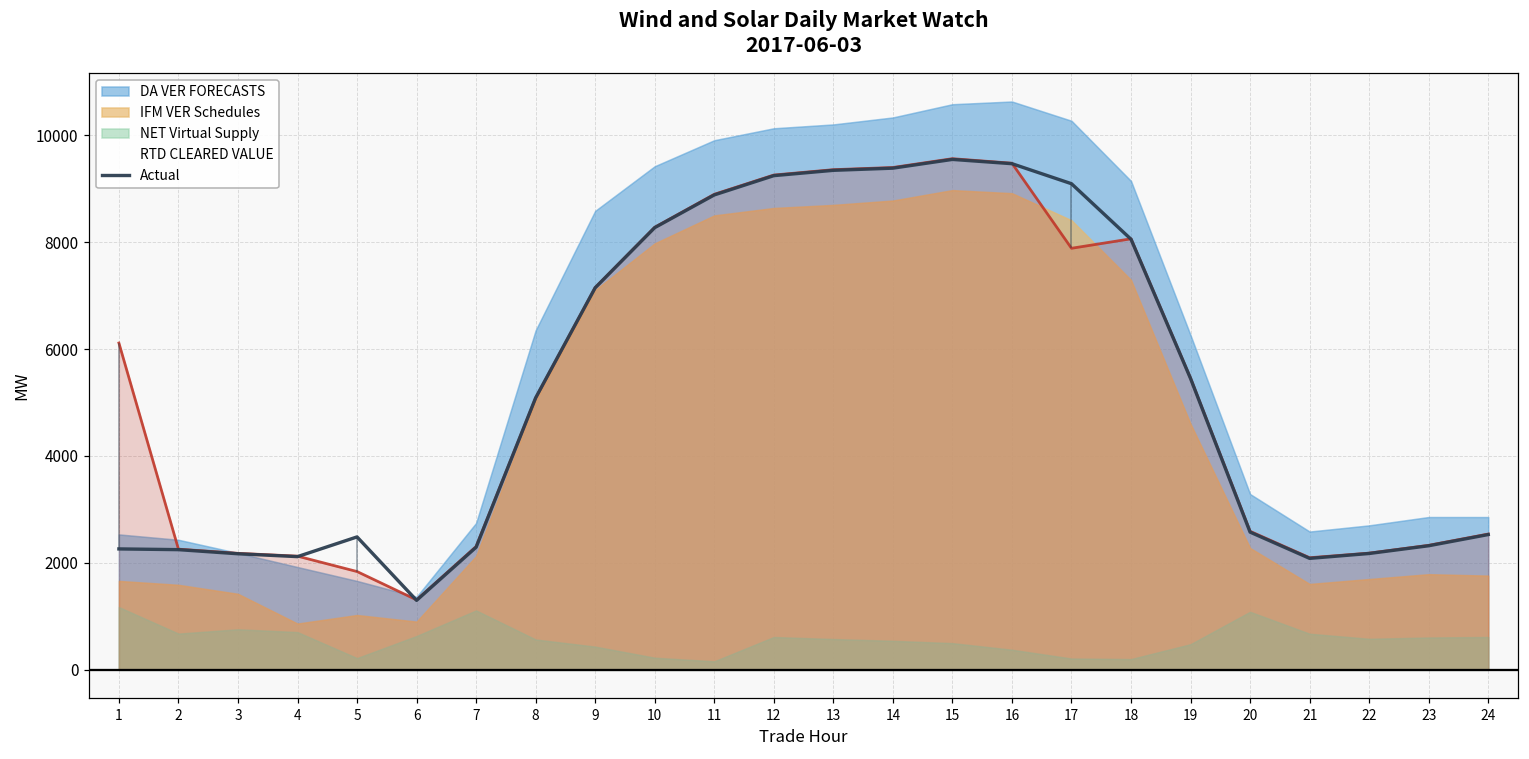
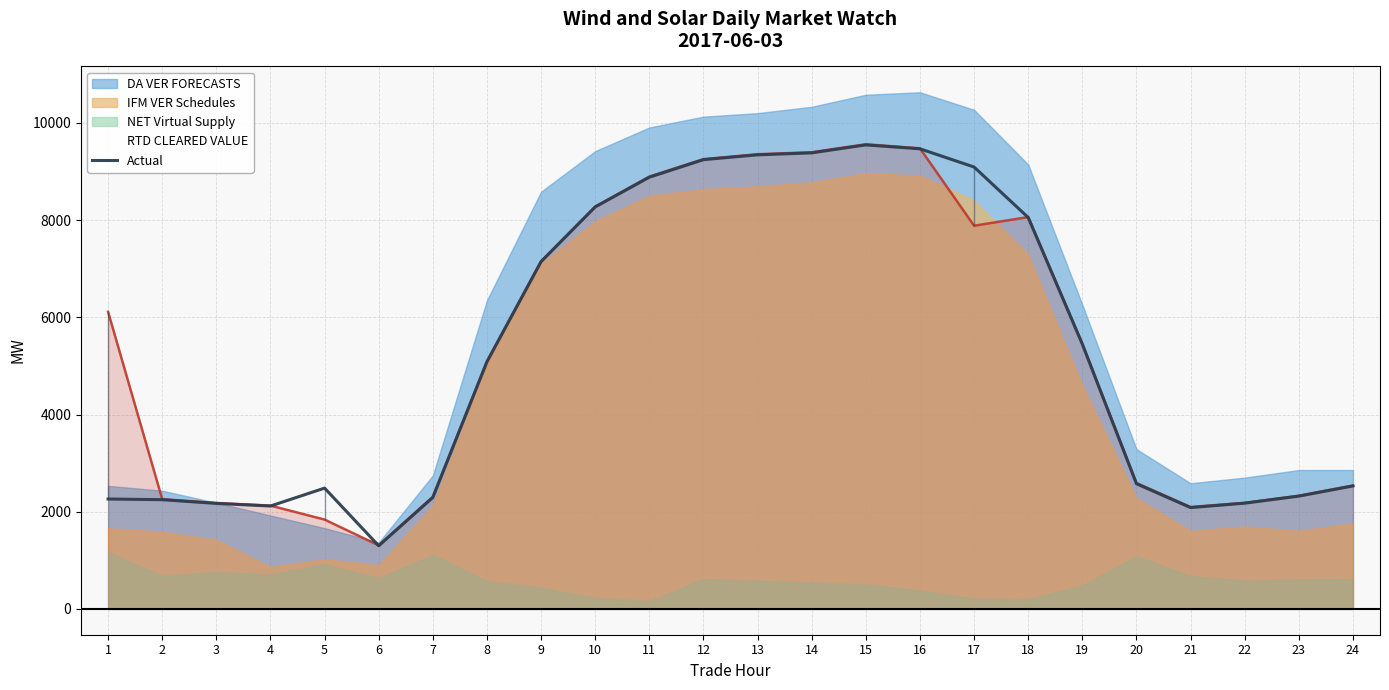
  {
    "DA VER FORECASTS": {
      "1": 2500,
      "2": 2400,
      "4": 1900,
      "5": 1700,
      "6": 1400,
      "7": 2700,
      "8": 6400,
      "9": 8600,
      "10": 9400,
      "11": 9900,
      "12": 10100,
      "13": 10200,
      "14": 10300,
      "15": 10600,
      "16": 10600,
      "17": 10300,
      "18": 9100,
      "19": 6300,
      "20": 3300,
      "21": 2600,
      "22": 2700,
      "23": 2900,
      "24": 2900
    },
    "Actual": {
      "1": 2300,
      "5": 2500,
      "17": 9100
    },
    "IFM VER Schedules": {
      "1": 1700,
      "2": 1600,
      "3": 1400,
      "4": 900,
      "5": 1000,
      "6": 900,
      "7": 2100,
      "10": 8000,
      "11": 8500,
      "12": 8600,
      "13": 8700,
      "14": 8800,
      "15": 9000,
      "16": 8900,
      "17": 8400,
      "18": 7300,
      "19": 4600,
      "20": 2300,
      "21": 1600,
      "22": 1700,
-     "23": 1800,
+     "23": 1600,
      "24": 1800
    },
    "NET Virtual Supply": {
      "1": 1200,
      "2": 700,
      "3": 800,
      "4": 700,
-     "5": 200,
+     "5": 900,
      "6": 600,
      "7": 1100,
      "8": 600,
      "9": 400,
      "10": 200,
      "11": 200,
      "12": 600,
      "13": 600,
      "14": 500,
      "15": 500,
      "16": 400,
      "17": 200,
      "18": 200,
      "19": 500,
      "20": 1100,
      "21": 700,
      "22": 600,
      "23": 600,
      "24": 600
    },
    "RTD CLEARED VALUE": {
      "1": 6100,
      "5": 1800,
      "17": 7900
    }
  }
